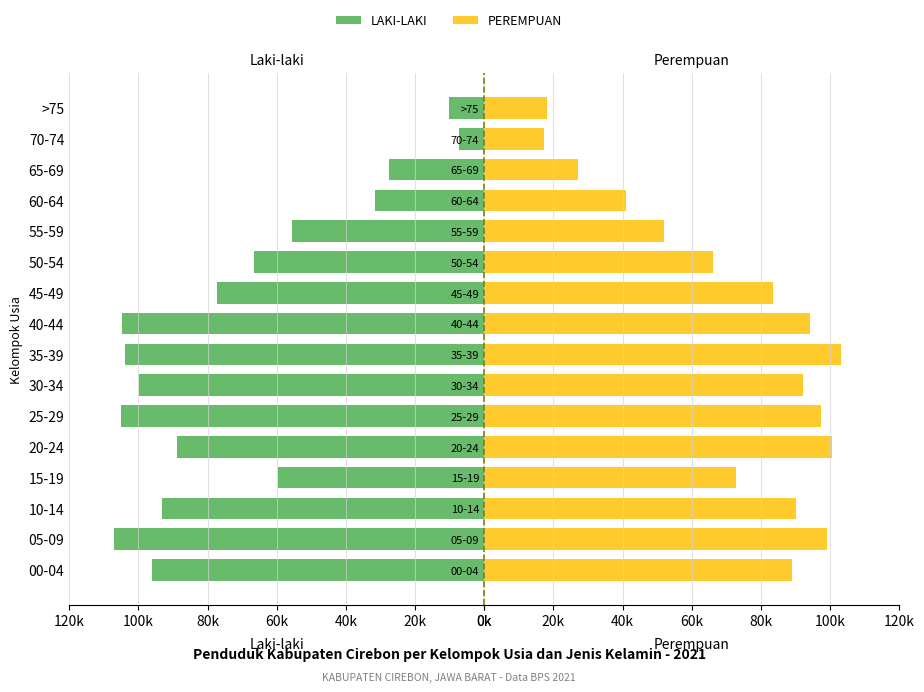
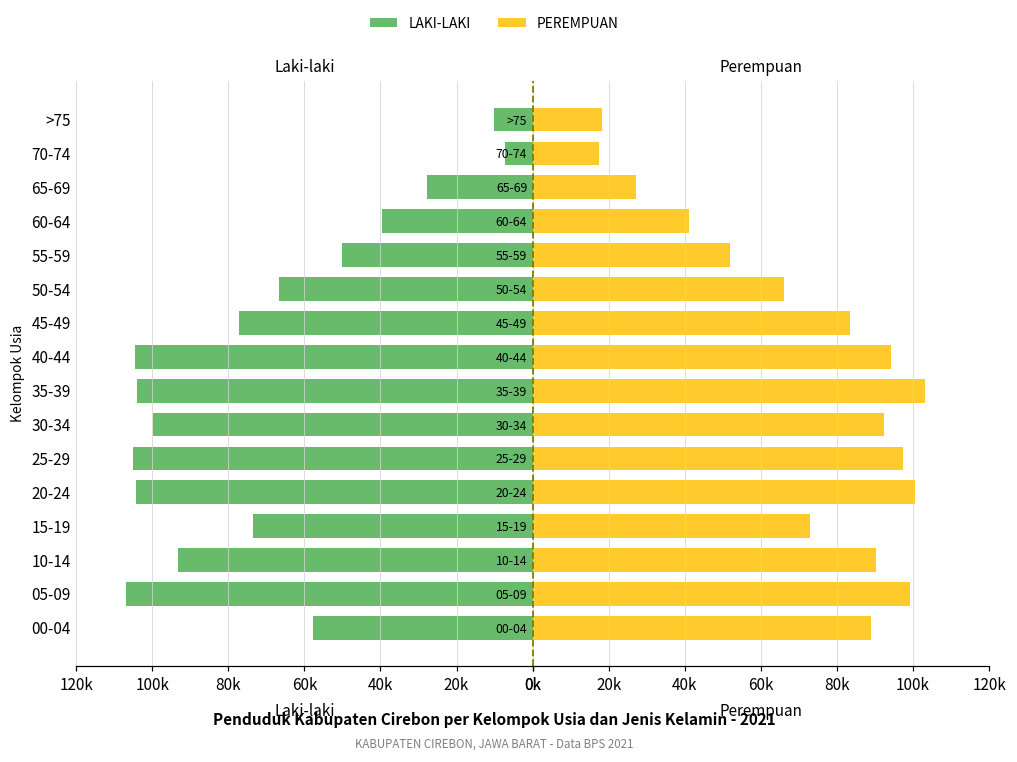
  {
    "Laki-laki": {
      ">75": 10000,
      "70-74": 7000,
      "65-69": 28000,
-     "60-64": 32000,
-     "55-59": 56000,
+     "60-64": 40000,
+     "55-59": 50000,
      "50-54": 67000,
      "45-49": 77000,
      "40-44": 105000,
      "35-39": 104000,
      "30-34": 100000,
      "25-29": 105000,
-     "20-24": 89000,
-     "15-19": 59000,
+     "20-24": 104000,
+     "15-19": 73000,
      "10-14": 93000,
      "05-09": 107000,
-     "00-04": 96000
+     "00-04": 58000
    }
  }
